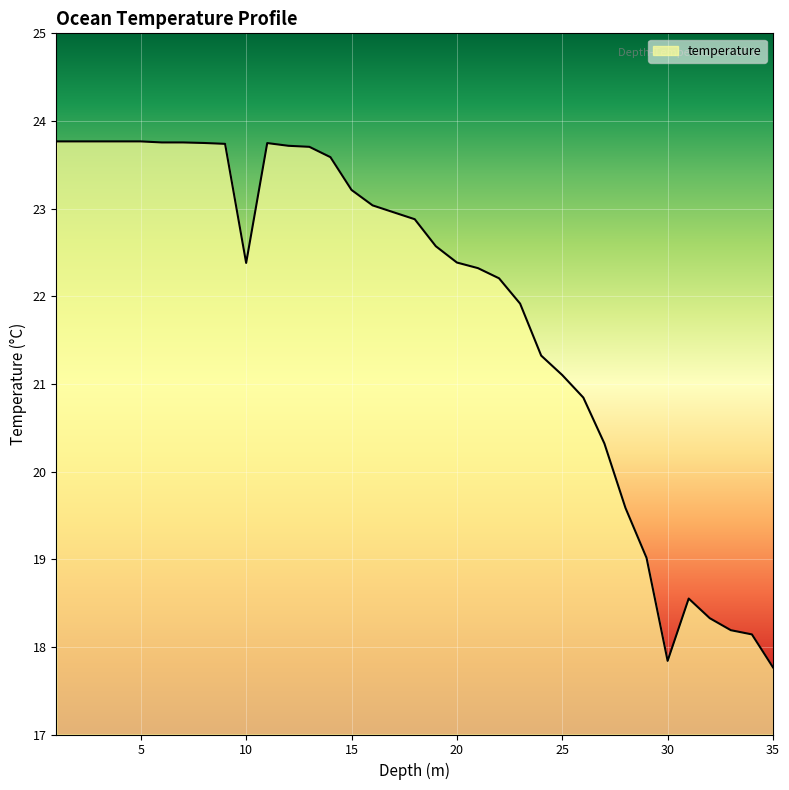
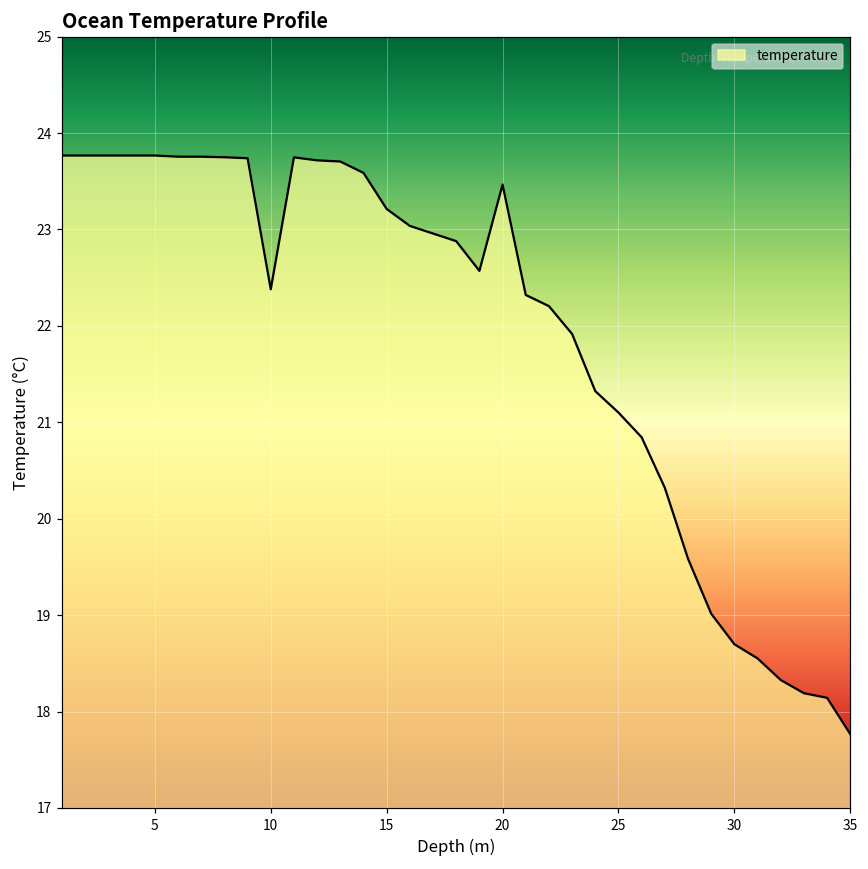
  {
    "5": 23.8,
    "10": 22.4,
    "15": 23.2,
-   "20": 22.4,
+   "20": 23.5,
    "25": 21.1,
-   "30": 17.8,
+   "30": 18.7,
    "35": 17.8
  }
